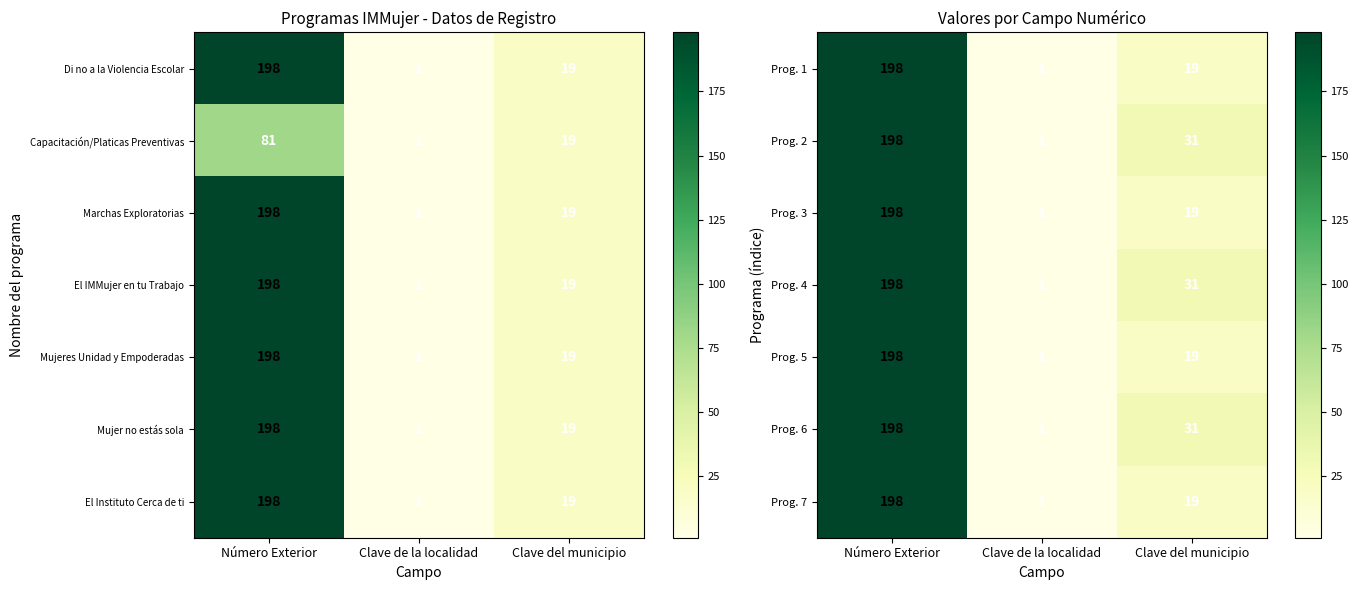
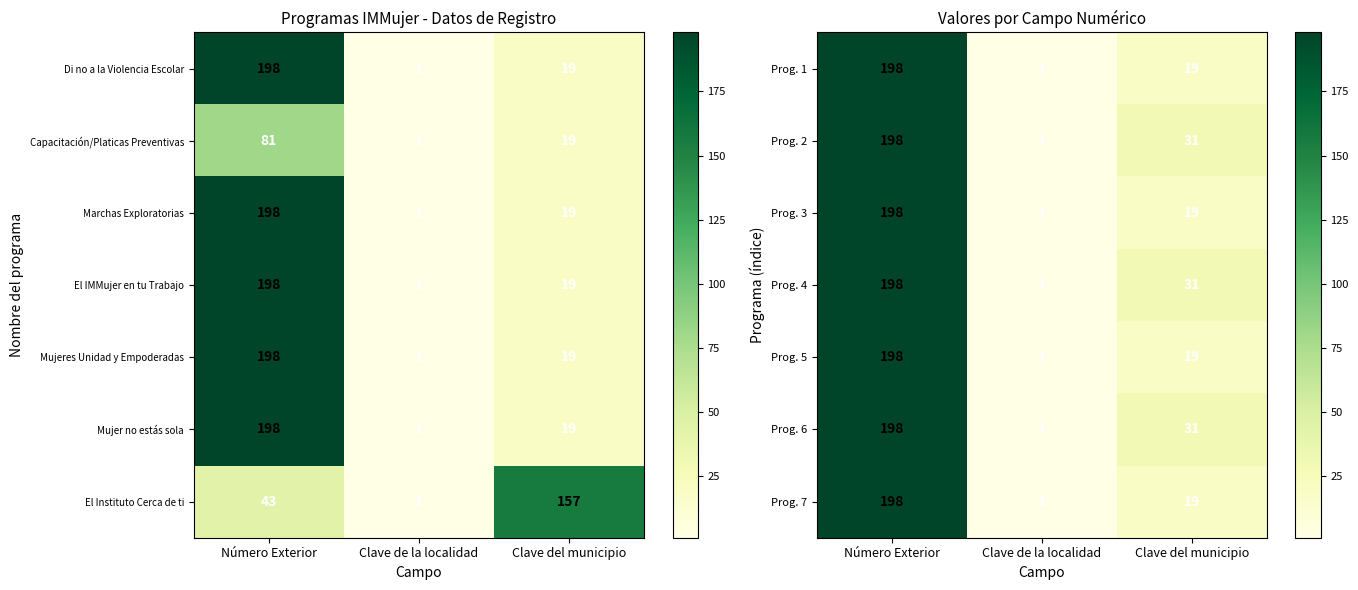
  {
    "Programas IMMujer - Datos de Registro": {
      "Di no a la Violencia Escolar": {
        "Número Exterior": 198,
        "Clave del municipio": 19
      },
      "Capacitación/Platicas Preventivas": {
        "Número Exterior": 81,
        "Clave del municipio": 19
      },
      "Marchas Exploratorias": {
        "Número Exterior": 198,
        "Clave del municipio": 19
      },
      "El IMMujer en tu Trabajo": {
        "Número Exterior": 198,
        "Clave del municipio": 19
      },
      "Mujeres Unidad y Empoderadas": {
        "Número Exterior": 198,
        "Clave del municipio": 19
      },
      "Mujer no estás sola": {
        "Número Exterior": 198,
        "Clave del municipio": 19
      },
      "El Instituto Cerca de ti": {
-       "Número Exterior": 198,
-       "Clave del municipio": 19
+       "Número Exterior": 43,
+       "Clave del municipio": 157
      }
    },
    "Valores por Campo Numérico": {
      "Prog. 1": {
        "Número Exterior": 198,
        "Clave del municipio": 19
      },
      "Prog. 2": {
        "Número Exterior": 198,
        "Clave del municipio": 31
      },
      "Prog. 3": {
        "Número Exterior": 198,
        "Clave del municipio": 19
      },
      "Prog. 4": {
        "Número Exterior": 198,
        "Clave del municipio": 31
      },
      "Prog. 5": {
        "Número Exterior": 198,
        "Clave del municipio": 19
      },
      "Prog. 6": {
        "Número Exterior": 198,
        "Clave del municipio": 31
      },
      "Prog. 7": {
        "Número Exterior": 198,
        "Clave del municipio": 19
      }
    }
  }
